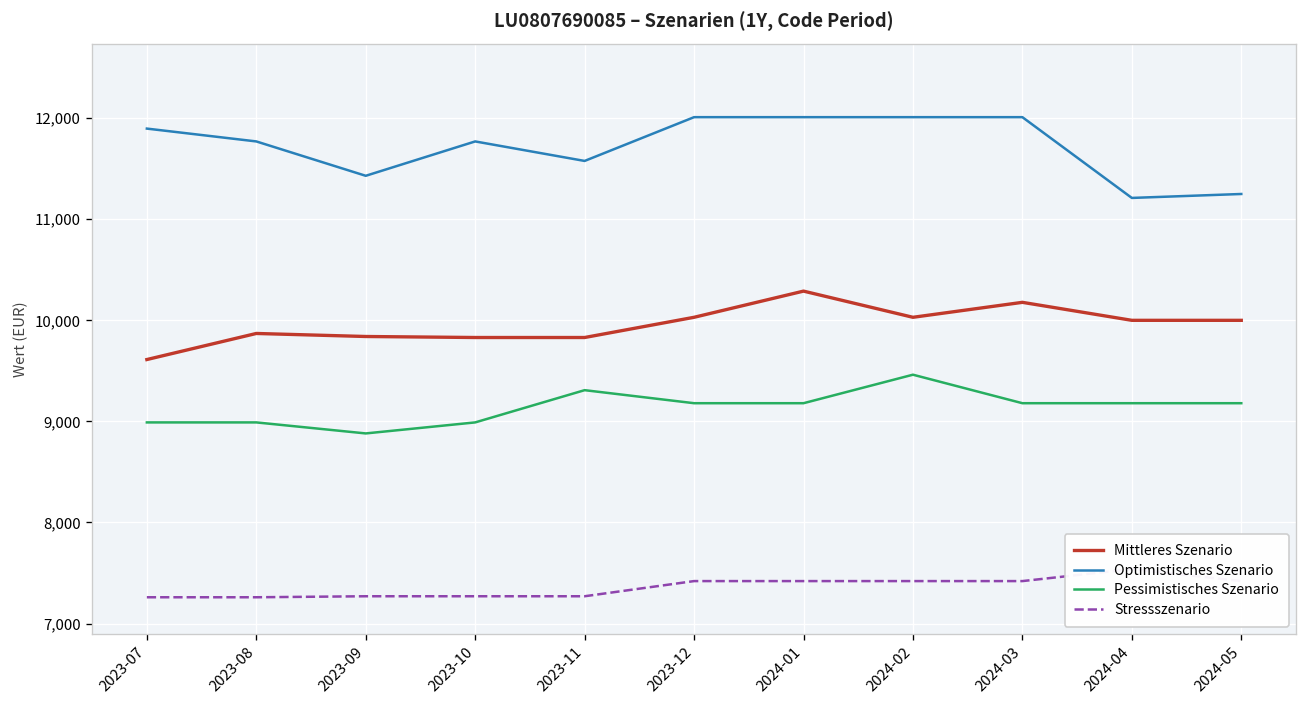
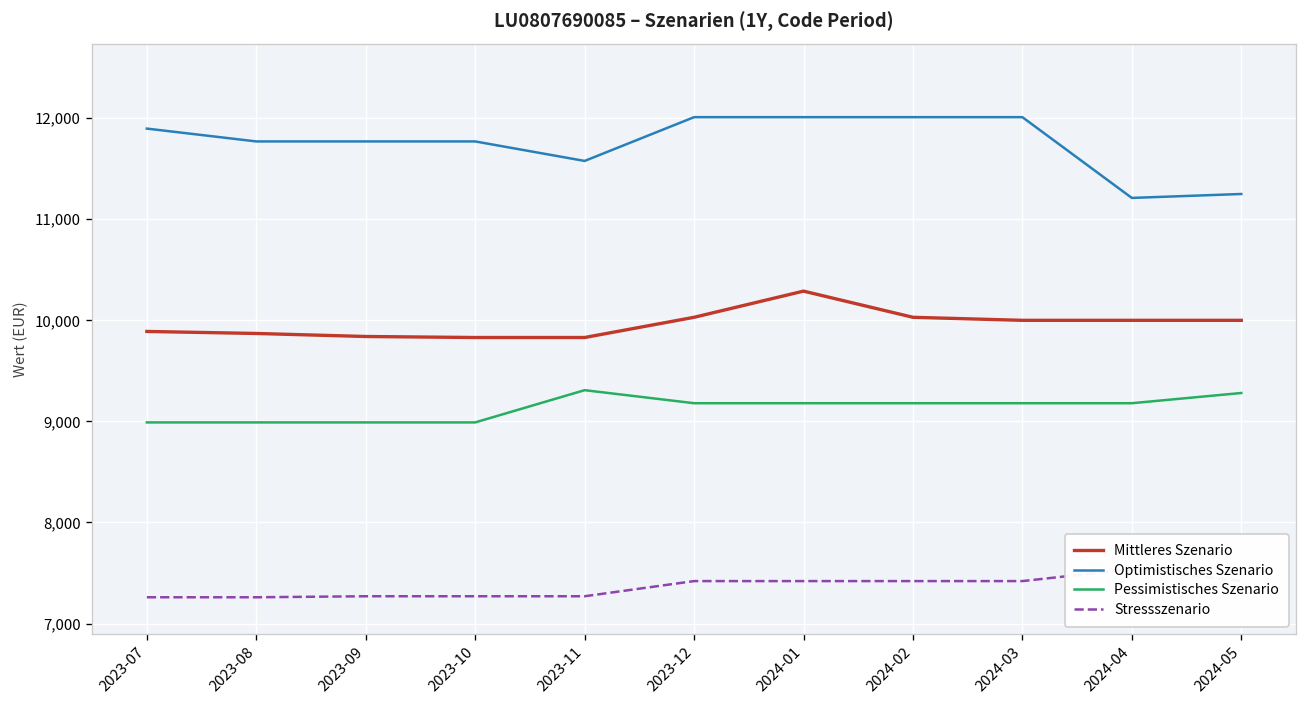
  {
    "Mittleres Szenario": {
-     "2023-07": "9,600",
+     "2023-07": "9,900",
      "2023-08": "9,900",
      "2023-09": "9,800",
      "2023-10": "9,800",
      "2023-11": "9,800",
      "2023-12": "10,000",
      "2024-01": "10,300",
      "2024-02": "10,000",
-     "2024-03": "10,200",
+     "2024-03": "10,000",
      "2024-04": "10,000",
      "2024-05": "10,000"
    },
    "Optimistisches Szenario": {
      "2023-07": "11,900",
      "2023-08": "11,800",
-     "2023-09": "11,400",
+     "2023-09": "11,800",
      "2023-10": "11,800",
      "2023-11": "11,600",
      "2023-12": "12,000",
      "2024-01": "12,000",
      "2024-02": "12,000",
      "2024-03": "12,000",
      "2024-04": "11,200",
      "2024-05": "11,300"
    },
    "Pessimistisches Szenario": {
      "2023-07": "9,000",
      "2023-08": "9,000",
-     "2023-09": "8,900",
+     "2023-09": "9,000",
      "2023-10": "9,000",
      "2023-11": "9,300",
      "2023-12": "9,200",
      "2024-01": "9,200",
-     "2024-02": "9,500",
+     "2024-02": "9,200",
      "2024-03": "9,200",
      "2024-04": "9,200",
-     "2024-05": "9,200"
+     "2024-05": "9,300"
    },
    "Stressszenario": {
      "2023-07": "7,300",
      "2023-08": "7,300",
      "2023-09": "7,300",
      "2023-10": "7,300",
      "2023-11": "7,300",
      "2023-12": "7,400",
      "2024-01": "7,400",
      "2024-02": "7,400",
      "2024-03": "7,400"
    }
  }
